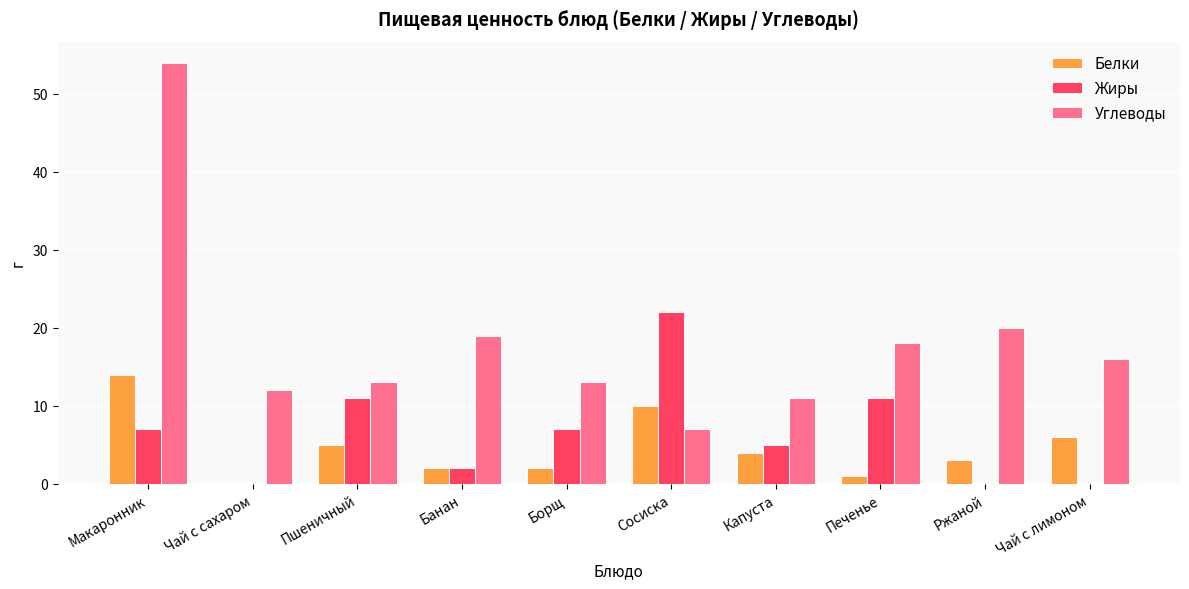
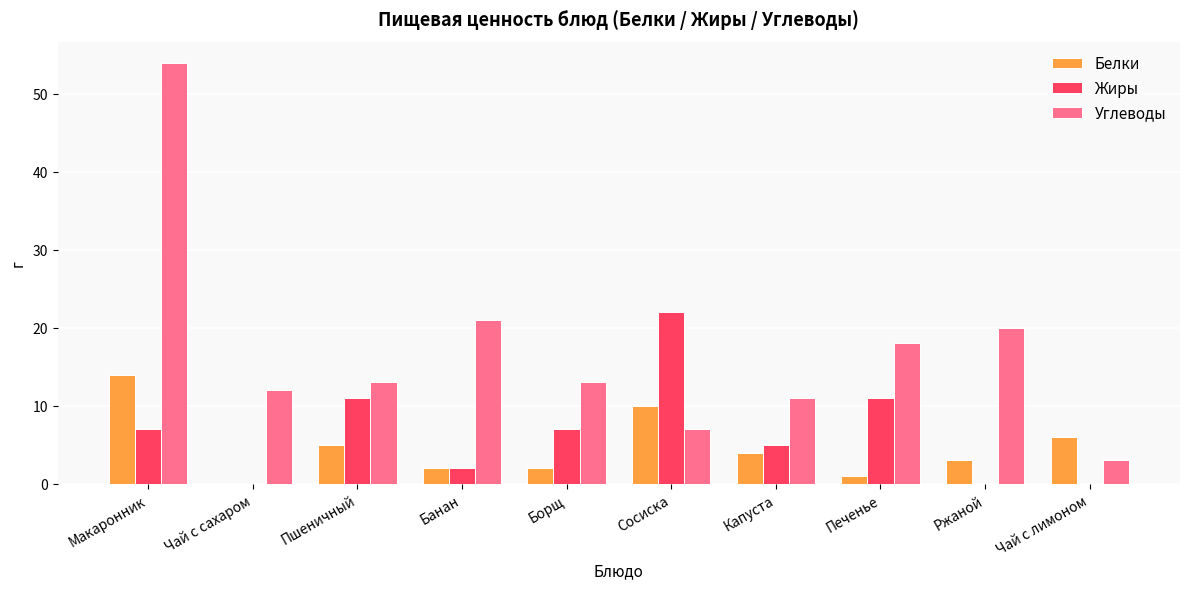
  {
    "Белки": {
      "Макаронник": 14,
      "Чай с сахаром": 0,
      "Пшеничный": 5,
      "Банан": 2,
      "Борщ": 2,
      "Сосиска": 10,
      "Капуста": 4,
      "Печенье": 1,
      "Ржаной": 3,
      "Чай с лимоном": 6
    },
    "Жиры": {
      "Макаронник": 7,
      "Чай с сахаром": 0,
      "Пшеничный": 11,
      "Банан": 2,
      "Борщ": 7,
      "Сосиска": 22,
      "Капуста": 5,
      "Печенье": 11,
      "Ржаной": 0,
      "Чай с лимоном": 0
    },
    "Углеводы": {
      "Макаронник": 54,
      "Чай с сахаром": 12,
      "Пшеничный": 13,
-     "Банан": 19,
+     "Банан": 21,
      "Борщ": 13,
      "Сосиска": 7,
      "Капуста": 11,
      "Печенье": 18,
      "Ржаной": 20,
-     "Чай с лимоном": 16
+     "Чай с лимоном": 3
    }
  }
